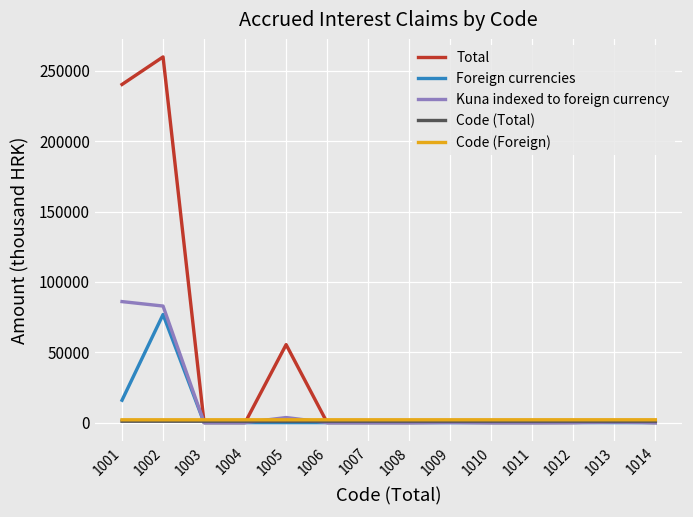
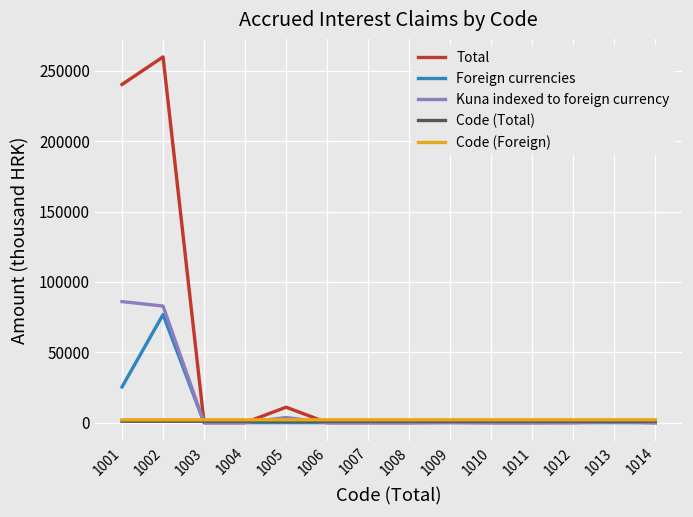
  {
    "Total": {
      "1001": 240000,
      "1002": 260000,
-     "1005": 55000
+     "1005": 11000
    },
    "Foreign currencies": {
-     "1001": 16000,
+     "1001": 25000,
      "1002": 77000
    },
    "Kuna indexed to foreign currency": {
      "1001": 86000,
      "1002": 83000
    }
  }
